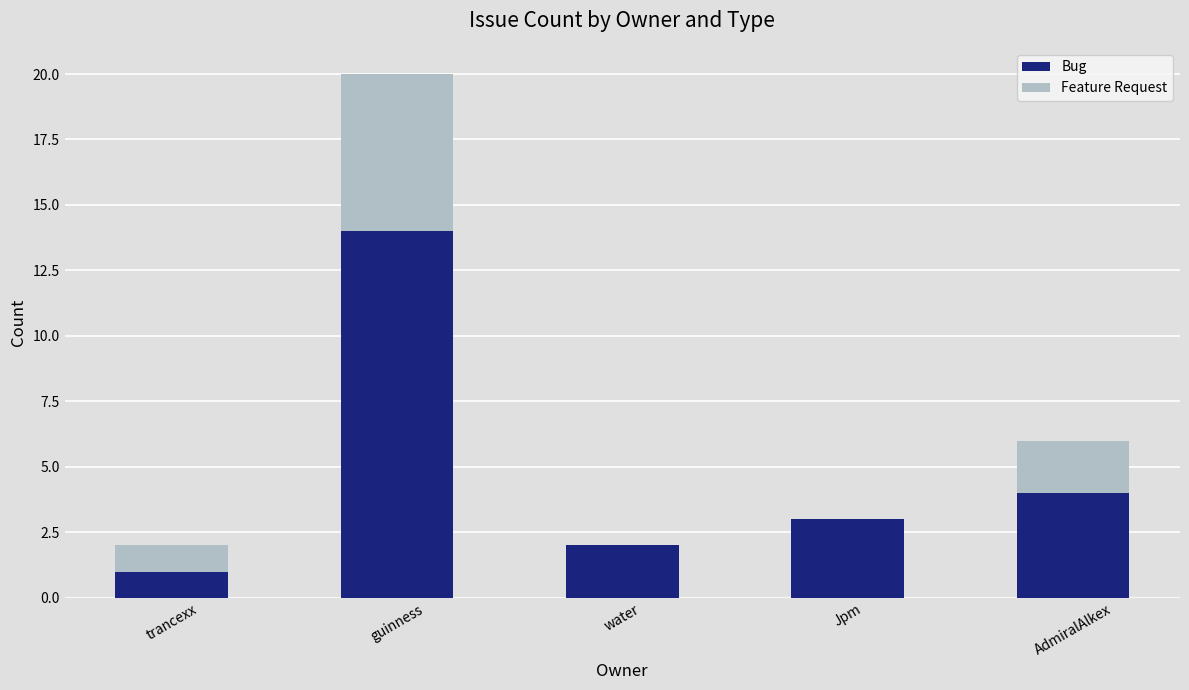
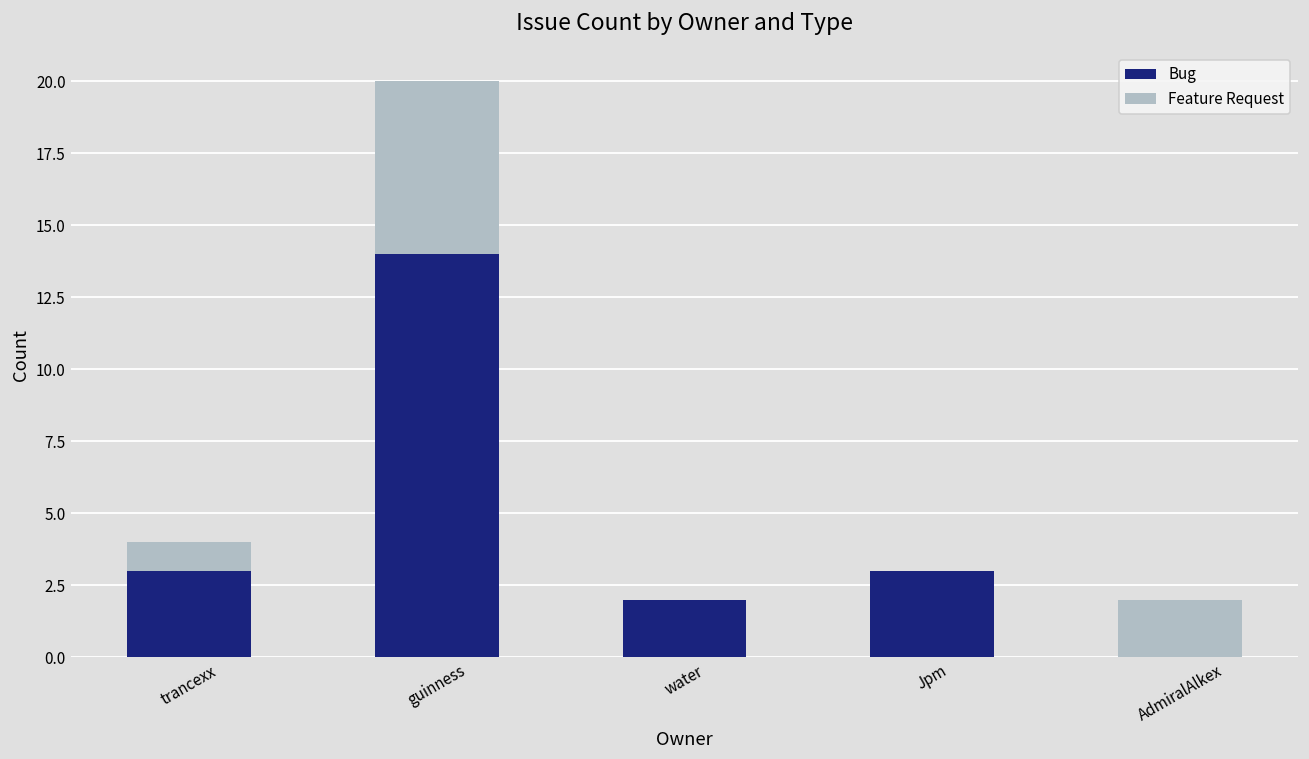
  {
    "Bug": {
-     "trancexx": 1,
+     "trancexx": 3,
      "guinness": 14,
      "water": 2,
      "Jpm": 3,
-     "AdmiralAlkex": 4
+     "AdmiralAlkex": 0
    },
    "Feature Request": {
      "trancexx": 1,
      "guinness": 6,
      "water": 0,
      "Jpm": 0,
      "AdmiralAlkex": 2
    }
  }
